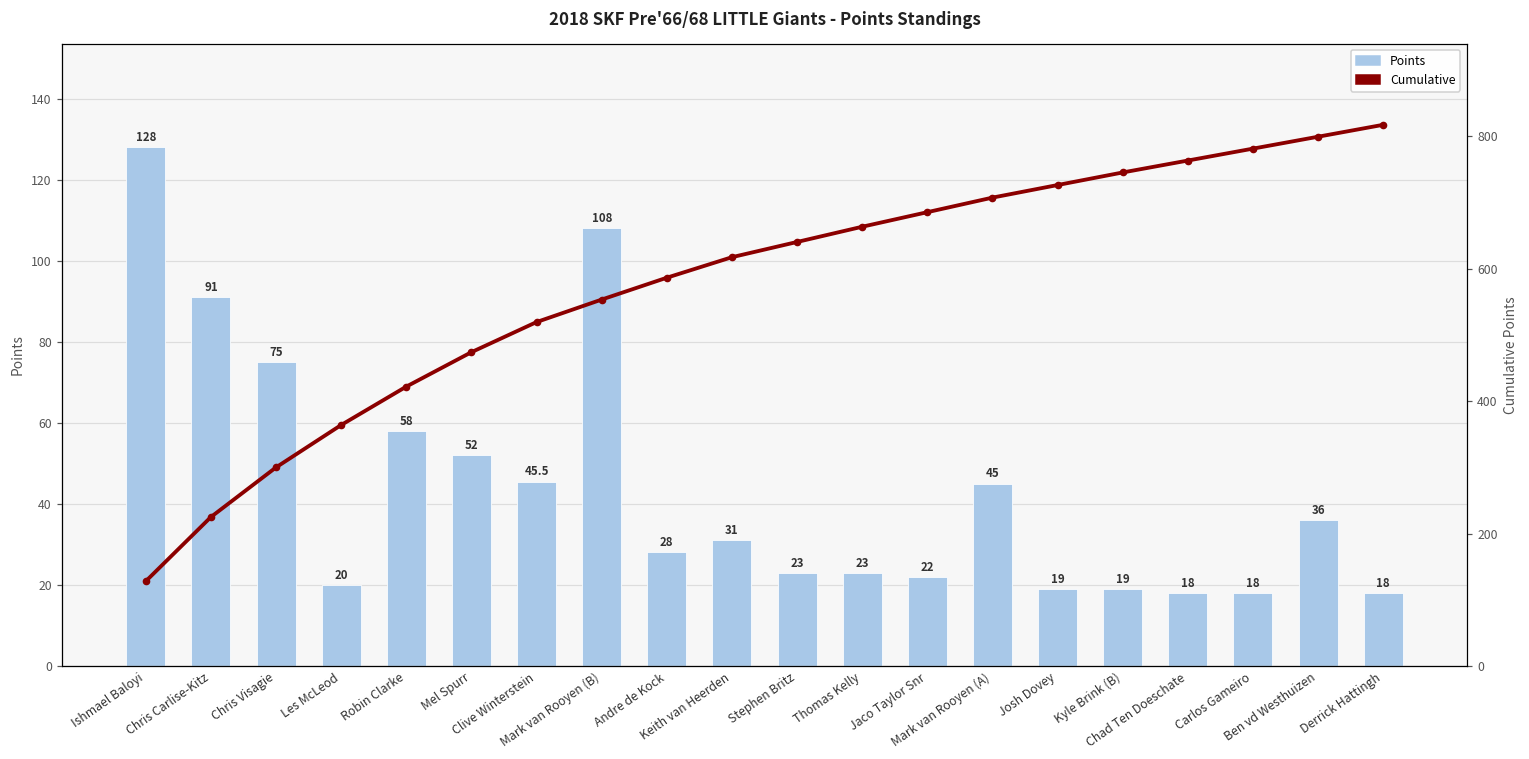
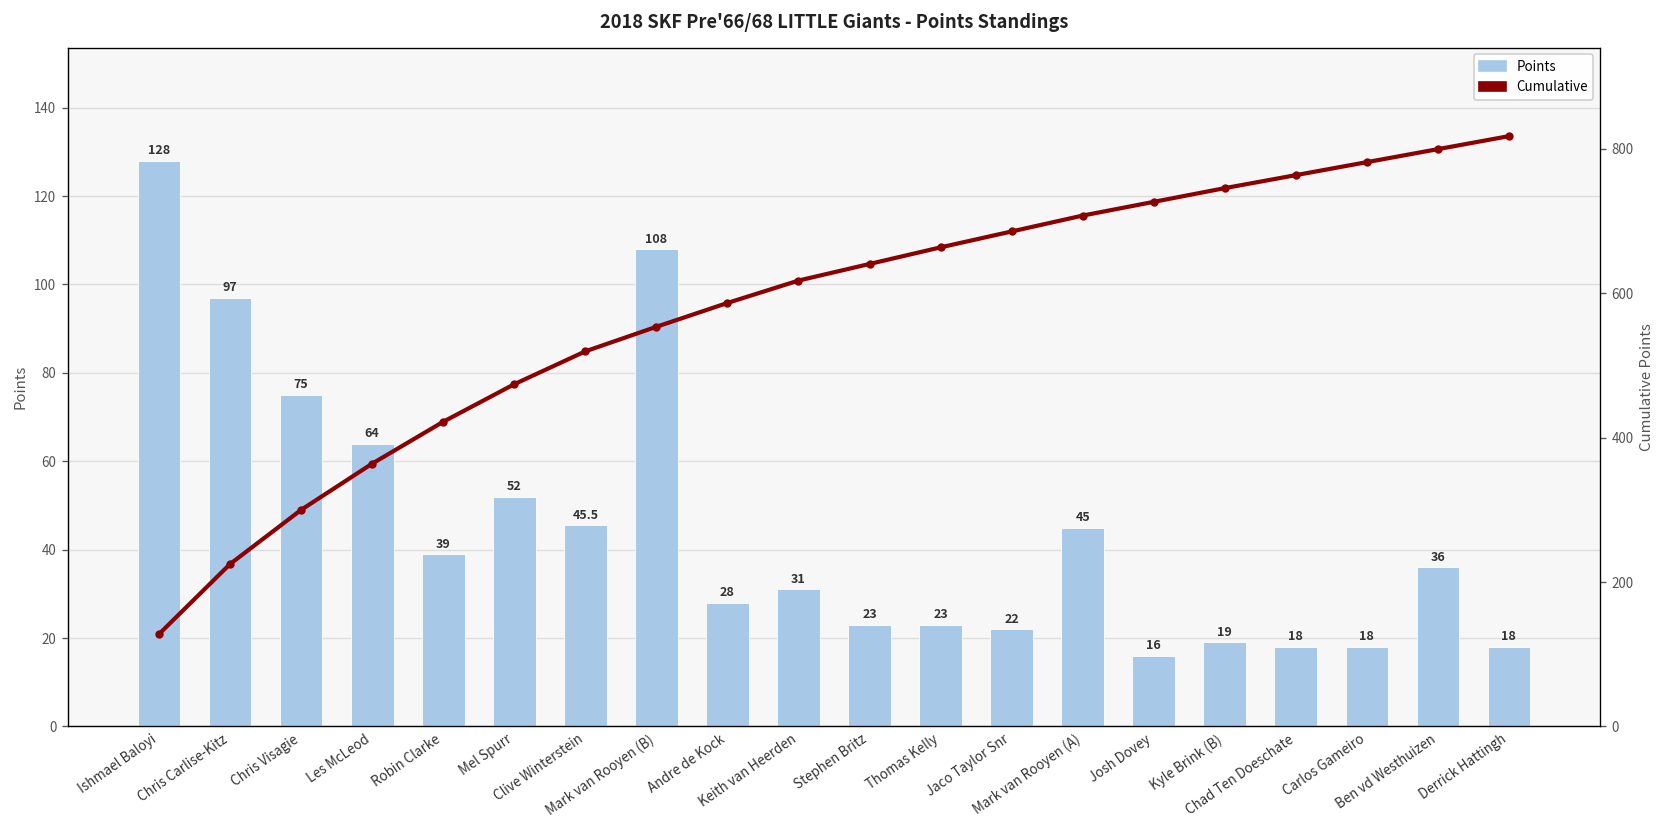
  {
    "Points": {
      "Ishmael Baloyi": 128,
-     "Chris Carlise-Kitz": 91,
+     "Chris Carlise-Kitz": 97,
      "Chris Visagie": 75,
-     "Les McLeod": 20,
-     "Robin Clarke": 58,
+     "Les McLeod": 64,
+     "Robin Clarke": 39,
      "Mel Spurr": 52,
      "Clive Winterstein": 45.5,
      "Mark van Rooyen (B)": 108,
      "Andre de Kock": 28,
      "Keith van Heerden": 31,
      "Stephen Britz": 23,
      "Thomas Kelly": 23,
      "Jaco Taylor Snr": 22,
      "Mark van Rooyen (A)": 45,
-     "Josh Dovey": 19,
+     "Josh Dovey": 16,
      "Kyle Brink (B)": 19,
      "Chad Ten Doeschate": 18,
      "Carlos Gameiro": 18,
      "Ben vd Westhuizen": 36,
      "Derrick Hattingh": 18
    }
  }
